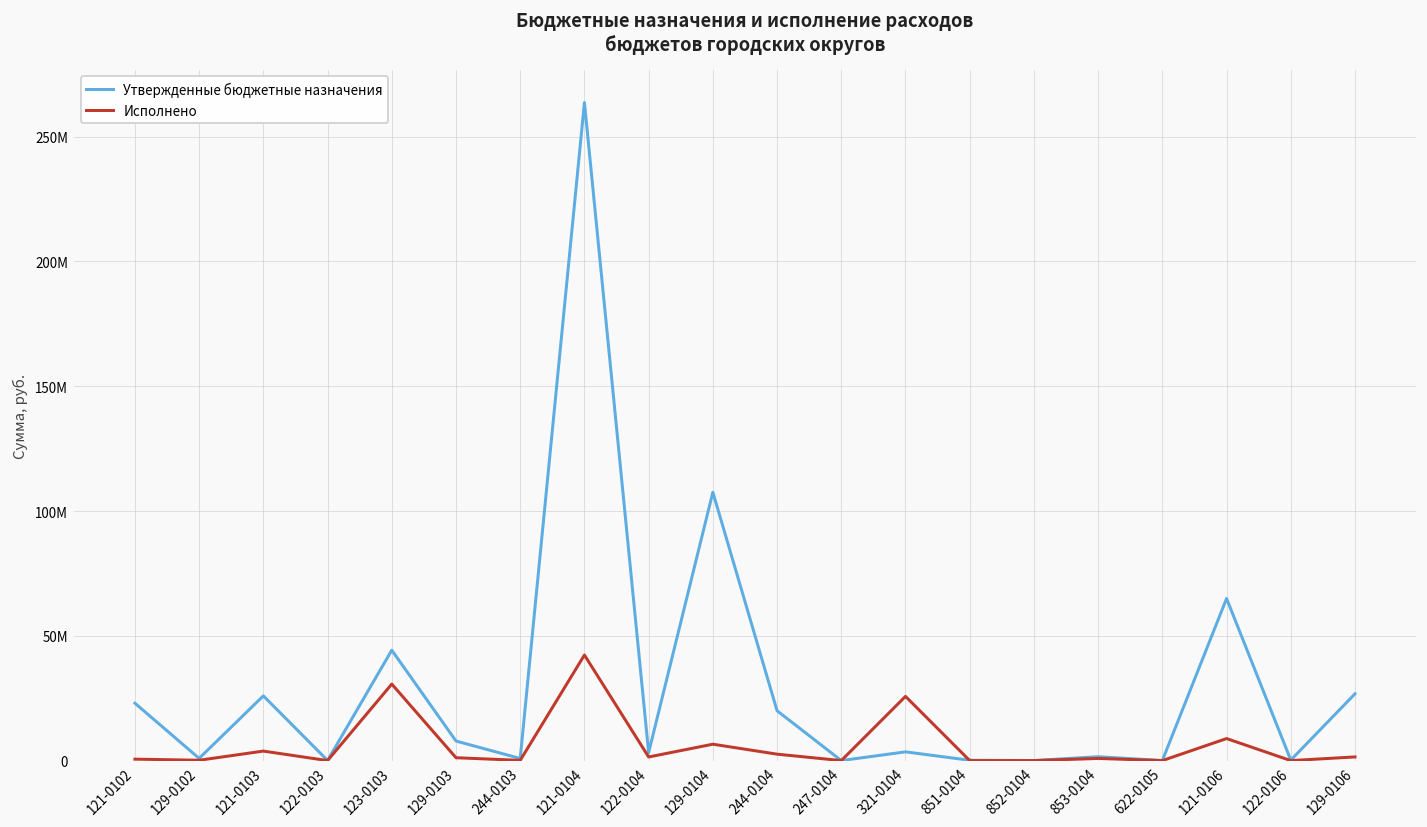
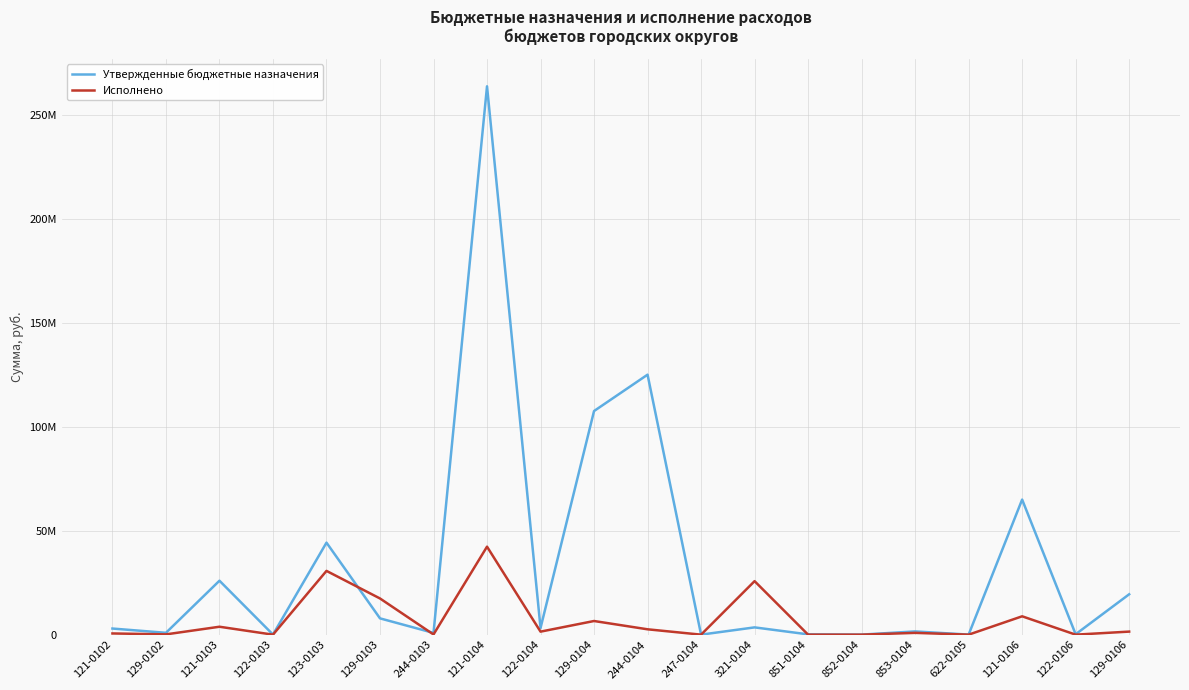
  {
    "Утвержденные бюджетные назначения": {
-     "121-0102": 23000000,
+     "121-0102": 3000000,
      "121-0103": 26000000,
      "123-0103": 44000000,
      "129-0103": 8000000,
      "121-0104": 264000000,
      "122-0104": 3000000,
      "129-0104": 108000000,
-     "244-0104": 20000000,
+     "244-0104": 125000000,
      "321-0104": 4000000,
      "121-0106": 65000000,
-     "129-0106": 27000000
+     "129-0106": 19000000
    },
    "Исполнено": {
      "121-0102": 1000000,
      "121-0103": 4000000,
      "123-0103": 31000000,
-     "129-0103": 1000000,
+     "129-0103": 17000000,
      "121-0104": 42000000,
      "122-0104": 1000000,
      "129-0104": 7000000,
      "244-0104": 3000000,
      "321-0104": 26000000,
      "121-0106": 9000000,
      "129-0106": 1000000
    }
  }
